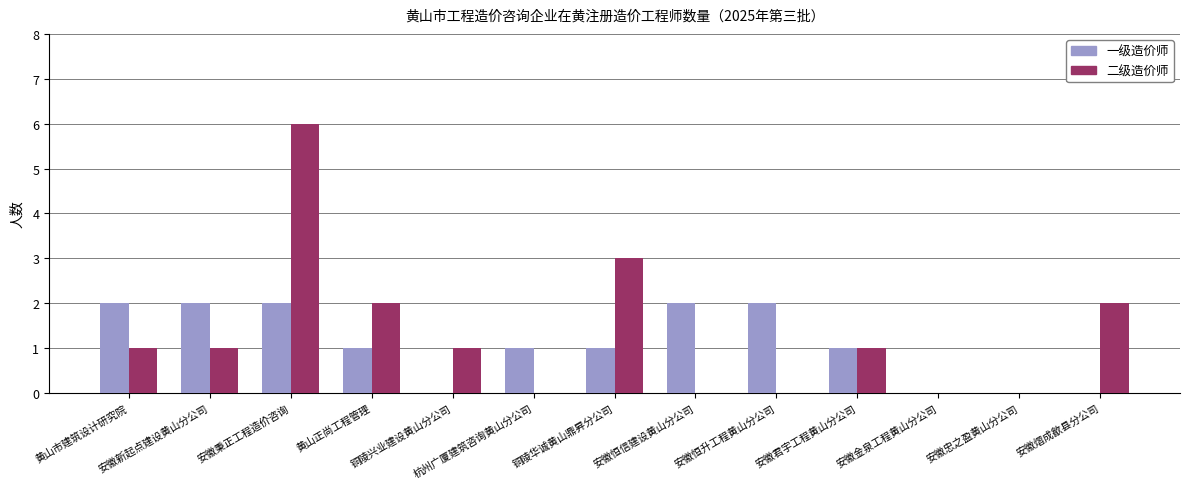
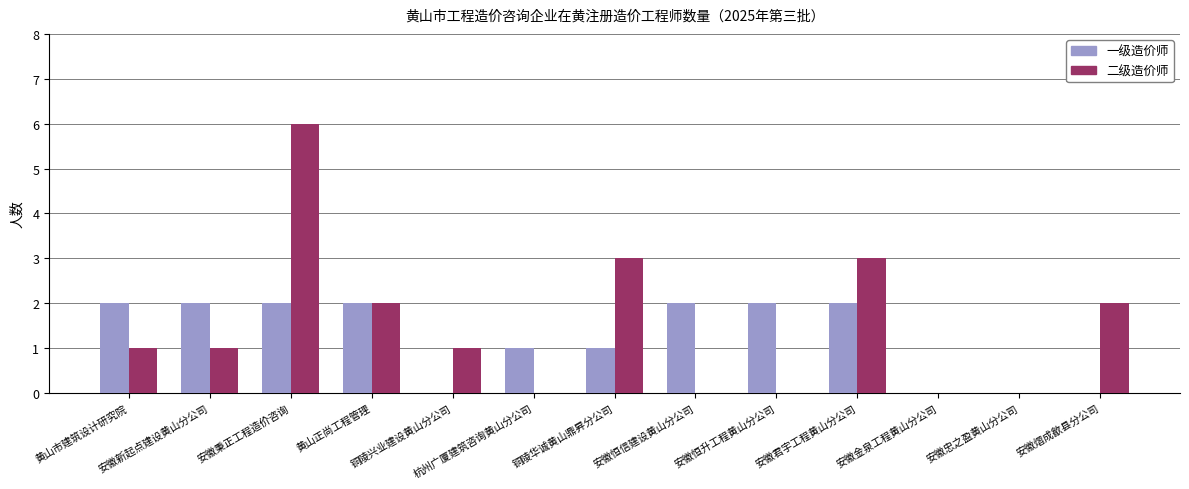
  {
    "一级造价师": {
      "黄山市建筑设计研究院": 2,
      "安徽新起点建设黄山分公司": 2,
      "安徽秉正工程造价咨询": 2,
-     "黄山正尚工程管理": 1,
+     "黄山正尚工程管理": 2,
      "铜陵兴业建设黄山分公司": 0,
      "杭州广厦建筑咨询黄山分公司": 1,
      "铜陵华诚黄山鼎昇分公司": 1,
      "安徽恒信建设黄山分公司": 2,
      "安徽恒升工程黄山分公司": 2,
-     "安徽君宇工程黄山分公司": 1,
+     "安徽君宇工程黄山分公司": 2,
      "安徽金泉工程黄山分公司": 0,
      "安徽忠之盈黄山分公司": 0,
      "安徽熠成歙县分公司": 0
    },
    "二级造价师": {
      "黄山市建筑设计研究院": 1,
      "安徽新起点建设黄山分公司": 1,
      "安徽秉正工程造价咨询": 6,
      "黄山正尚工程管理": 2,
      "铜陵兴业建设黄山分公司": 1,
      "杭州广厦建筑咨询黄山分公司": 0,
      "铜陵华诚黄山鼎昇分公司": 3,
      "安徽恒信建设黄山分公司": 0,
      "安徽恒升工程黄山分公司": 0,
-     "安徽君宇工程黄山分公司": 1,
+     "安徽君宇工程黄山分公司": 3,
      "安徽金泉工程黄山分公司": 0,
      "安徽忠之盈黄山分公司": 0,
      "安徽熠成歙县分公司": 2
    }
  }
